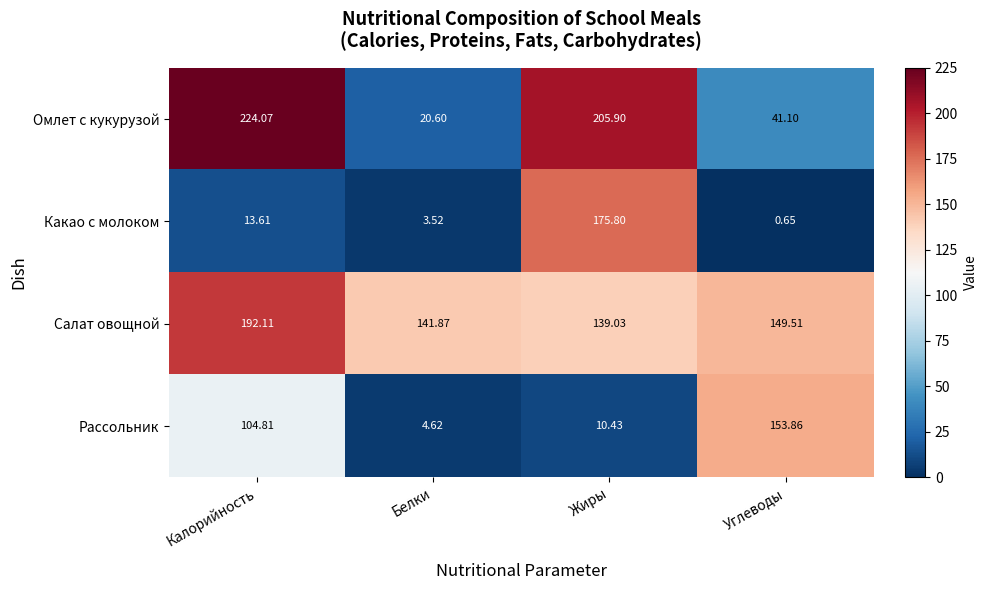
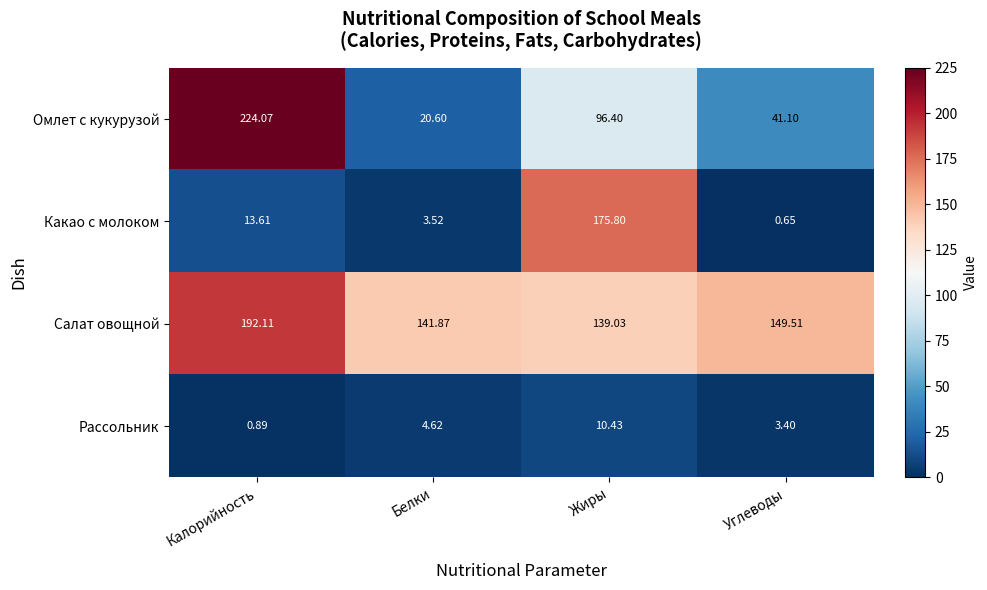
  {
    "Омлет с кукурузой": {
      "Калорийность": 224.07,
      "Белки": 20.60,
-     "Жиры": 205.90,
+     "Жиры": 96.40,
      "Углеводы": 41.10
    },
    "Какао с молоком": {
      "Калорийность": 13.61,
      "Белки": 3.52,
      "Жиры": 175.80,
      "Углеводы": 0.65
    },
    "Салат овощной": {
      "Калорийность": 192.11,
      "Белки": 141.87,
      "Жиры": 139.03,
      "Углеводы": 149.51
    },
    "Рассольник": {
-     "Калорийность": 104.81,
+     "Калорийность": 0.89,
      "Белки": 4.62,
      "Жиры": 10.43,
-     "Углеводы": 153.86
+     "Углеводы": 3.40
    }
  }
